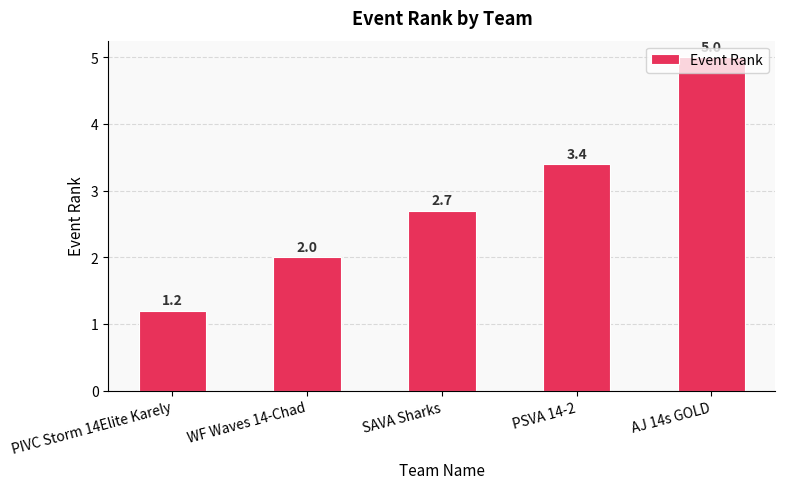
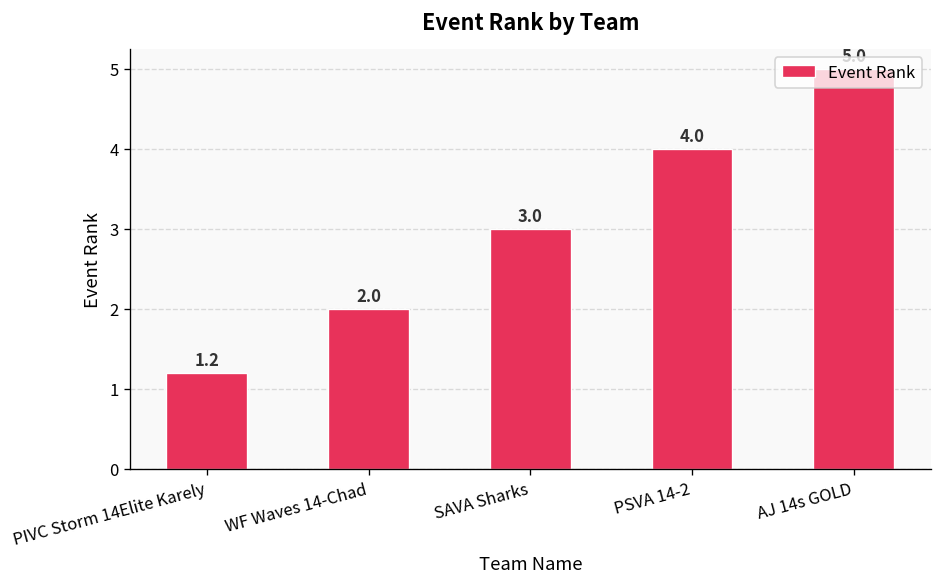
  {
    "PIVC Storm 14Elite Karely": 1.2,
    "WF Waves 14-Chad": 2.0,
-   "SAVA Sharks": 2.7,
-   "PSVA 14-2": 3.4
+   "SAVA Sharks": 3.0,
+   "PSVA 14-2": 4.0
  }
